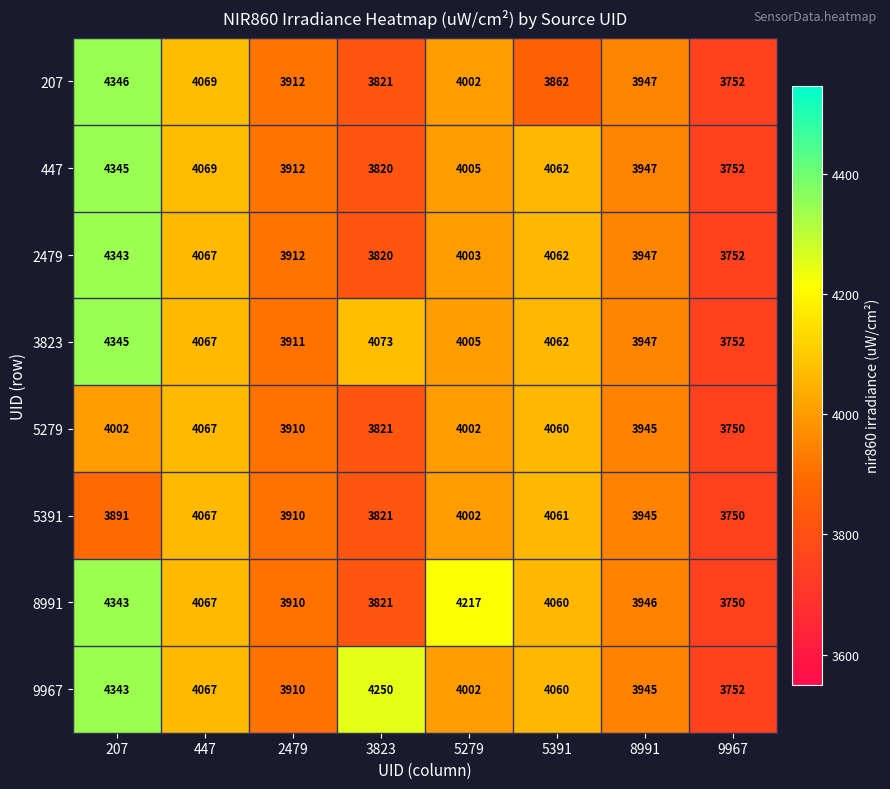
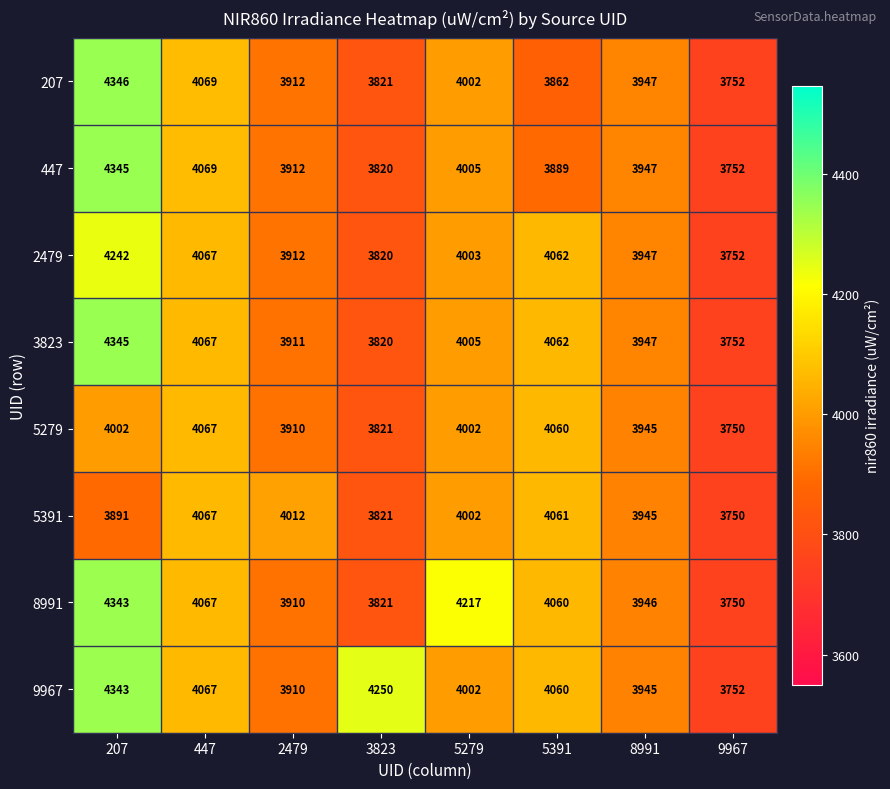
  {
    "207": {
      "207": 4346,
      "447": 4069,
      "2479": 3912,
      "3823": 3821,
      "5279": 4002,
      "5391": 3862,
      "8991": 3947,
      "9967": 3752
    },
    "447": {
      "207": 4345,
      "447": 4069,
      "2479": 3912,
      "3823": 3820,
      "5279": 4005,
-     "5391": 4062,
+     "5391": 3889,
      "8991": 3947,
      "9967": 3752
    },
    "2479": {
-     "207": 4343,
+     "207": 4242,
      "447": 4067,
      "2479": 3912,
      "3823": 3820,
      "5279": 4003,
      "5391": 4062,
      "8991": 3947,
      "9967": 3752
    },
    "3823": {
      "207": 4345,
      "447": 4067,
      "2479": 3911,
-     "3823": 4073,
+     "3823": 3820,
      "5279": 4005,
      "5391": 4062,
      "8991": 3947,
      "9967": 3752
    },
    "5279": {
      "207": 4002,
      "447": 4067,
      "2479": 3910,
      "3823": 3821,
      "5279": 4002,
      "5391": 4060,
      "8991": 3945,
      "9967": 3750
    },
    "5391": {
      "207": 3891,
      "447": 4067,
-     "2479": 3910,
+     "2479": 4012,
      "3823": 3821,
      "5279": 4002,
      "5391": 4061,
      "8991": 3945,
      "9967": 3750
    },
    "8991": {
      "207": 4343,
      "447": 4067,
      "2479": 3910,
      "3823": 3821,
      "5279": 4217,
      "5391": 4060,
      "8991": 3946,
      "9967": 3750
    },
    "9967": {
      "207": 4343,
      "447": 4067,
      "2479": 3910,
      "3823": 4250,
      "5279": 4002,
      "5391": 4060,
      "8991": 3945,
      "9967": 3752
    }
  }
